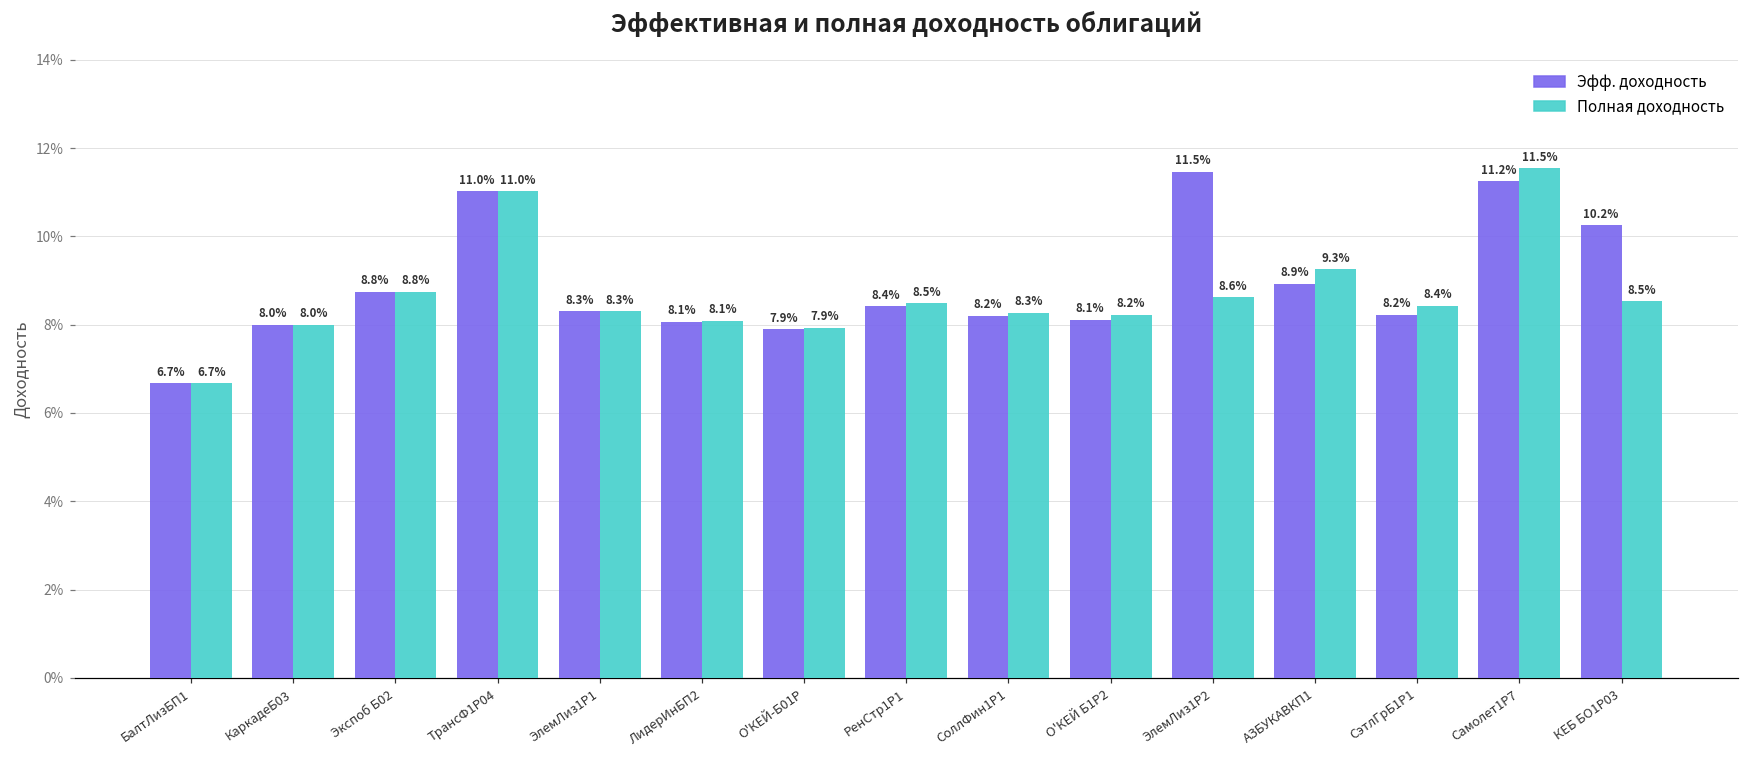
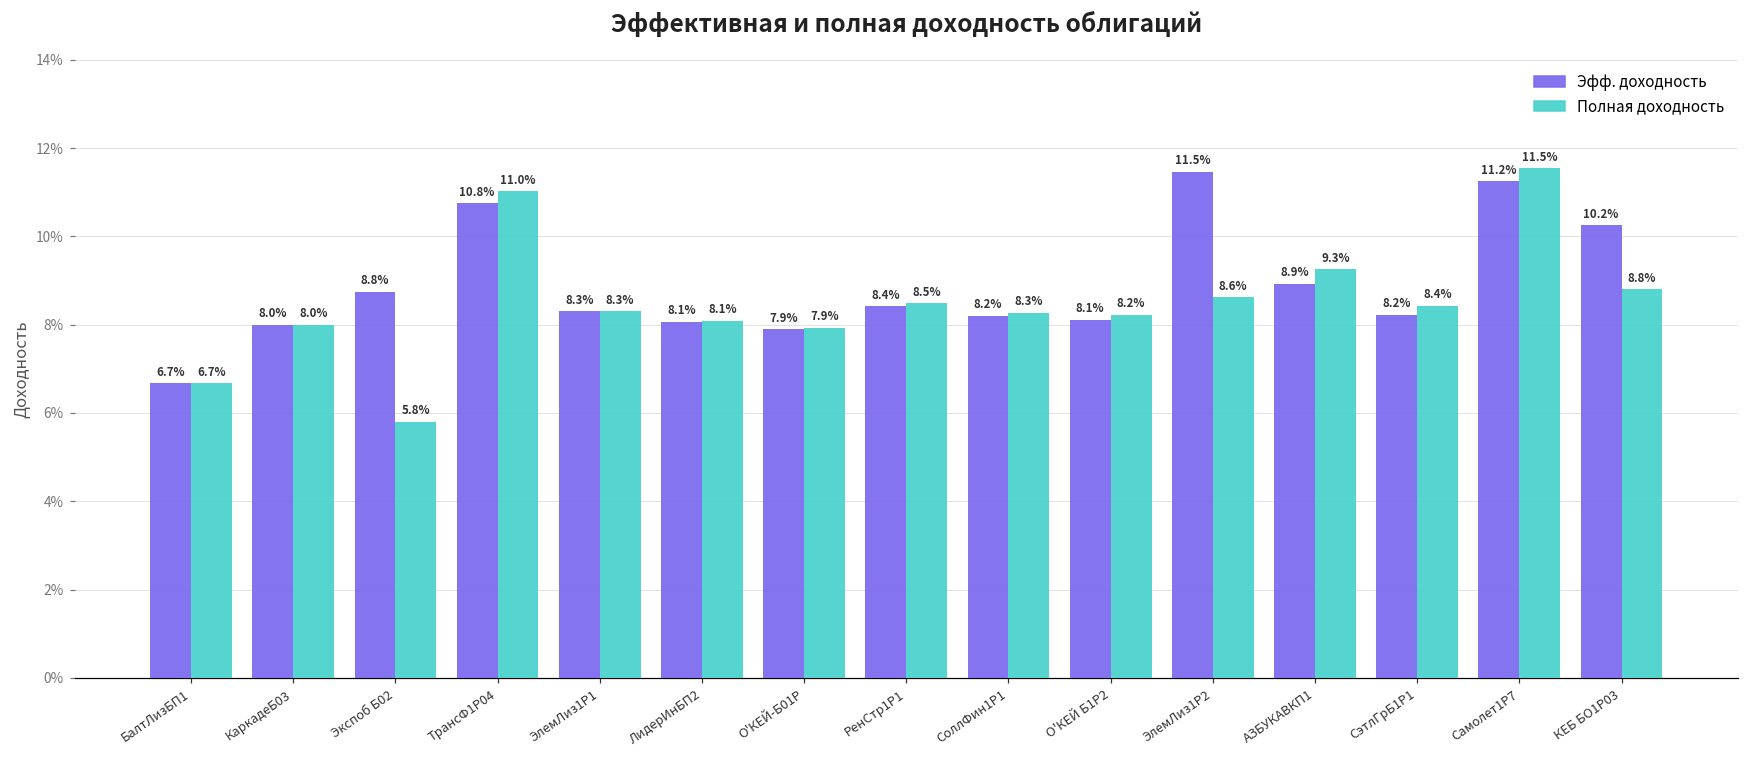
  {
    "Эфф. доходность": {
      "БалтЛизБП1": "6.7%",
      "КаркадеБ03": "8.0%",
      "Экспоб Б02": "8.8%",
-     "ТрансФ1P04": "11.0%",
+     "ТрансФ1P04": "10.8%",
      "ЭлемЛиз1P1": "8.3%",
      "ЛидерИнБП2": "8.1%",
      "О'КЕЙ-Б01Р": "7.9%",
      "РенСтр1P1": "8.4%",
      "СоллФин1P1": "8.2%",
      "О'КЕЙ Б1Р2": "8.1%",
      "ЭлемЛиз1P2": "11.5%",
      "АЗБУКАВКП1": "8.9%",
      "СэтлГрБ1P1": "8.2%",
      "Самолет1P7": "11.2%",
      "КЕБ БО1Р03": "10.2%"
    },
    "Полная доходность": {
      "БалтЛизБП1": "6.7%",
      "КаркадеБ03": "8.0%",
-     "Экспоб Б02": "8.8%",
+     "Экспоб Б02": "5.8%",
      "ТрансФ1P04": "11.0%",
      "ЭлемЛиз1P1": "8.3%",
      "ЛидерИнБП2": "8.1%",
      "О'КЕЙ-Б01Р": "7.9%",
      "РенСтр1P1": "8.5%",
      "СоллФин1P1": "8.3%",
      "О'КЕЙ Б1Р2": "8.2%",
      "ЭлемЛиз1P2": "8.6%",
      "АЗБУКАВКП1": "9.3%",
      "СэтлГрБ1P1": "8.4%",
      "Самолет1P7": "11.5%",
-     "КЕБ БО1Р03": "8.5%"
+     "КЕБ БО1Р03": "8.8%"
    }
  }
